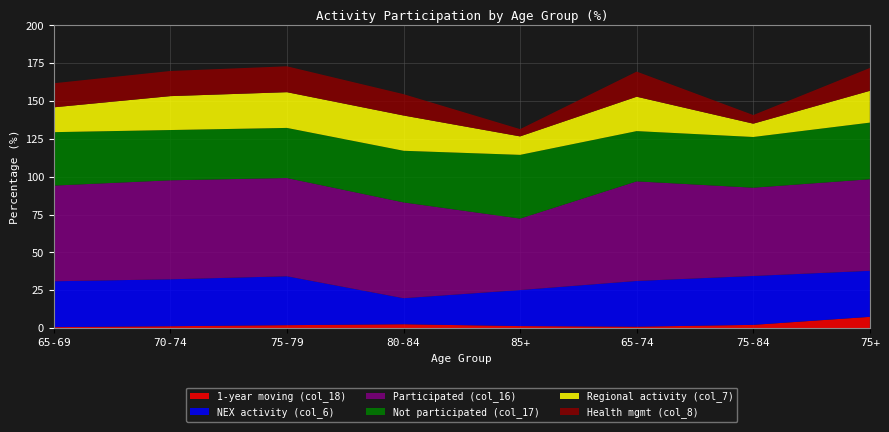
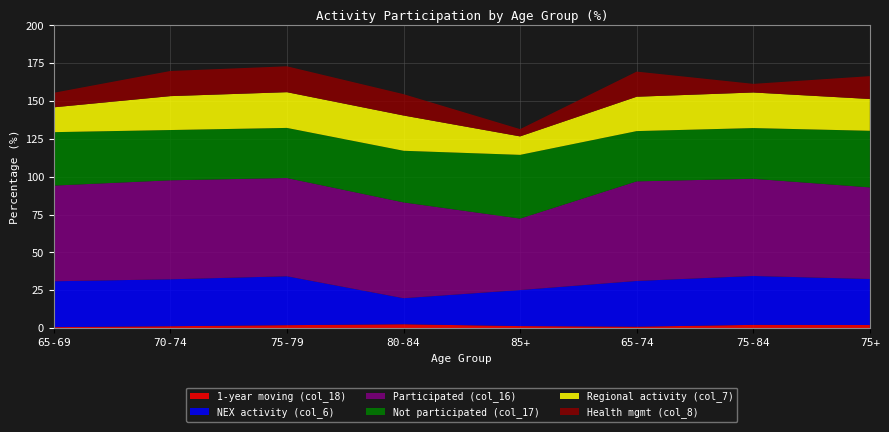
  {
    "1-year moving (col_18)": {
      "75-79": 2,
      "80-84": 3,
      "75-84": 2,
-     "75+": 8
+     "75+": 2
    },
    "NEX activity (col_6)": {
      "65-69": 30,
      "70-74": 31,
      "75-79": 32,
      "80-84": 17,
      "85+": 24,
      "65-74": 30,
      "75-84": 32,
      "75+": 30
    },
    "Participated (col_16)": {
      "65-69": 63,
      "70-74": 65,
      "75-79": 65,
      "80-84": 63,
      "85+": 47,
      "65-74": 66,
-     "75-84": 58,
+     "75-84": 64,
      "75+": 61
    },
    "Not participated (col_17)": {
      "65-69": 35,
      "70-74": 33,
      "75-79": 33,
      "80-84": 34,
      "85+": 42,
      "65-74": 33,
      "75-84": 33,
      "75+": 37
    },
    "Regional activity (col_7)": {
      "65-69": 16,
      "70-74": 22,
      "75-79": 24,
      "80-84": 23,
      "85+": 12,
      "65-74": 23,
-     "75-84": 9,
+     "75-84": 24,
      "75+": 21
    },
    "Health mgmt (col_8)": {
-     "65-69": 16,
+     "65-69": 10,
      "70-74": 17,
      "75-79": 17,
      "80-84": 14,
      "85+": 5,
      "65-74": 17,
      "75-84": 6,
      "75+": 15
    }
  }
